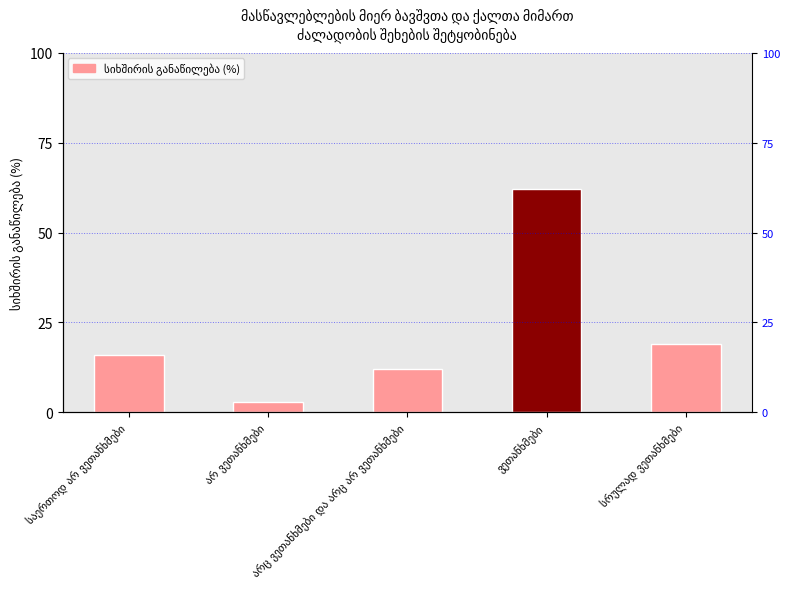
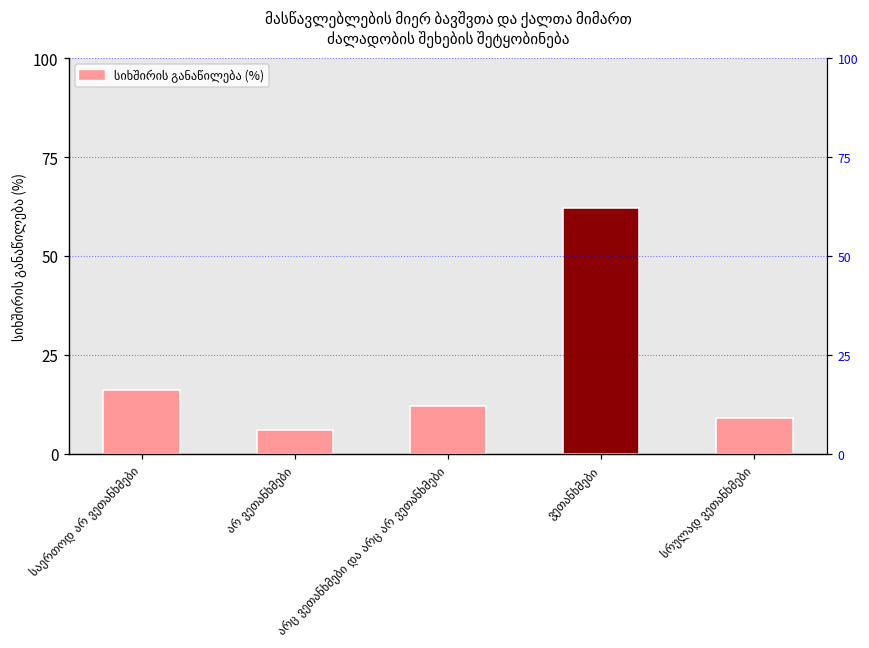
  {
    "საერთოდ არ ვეთანხმები": 16,
-   "არ ვეთანხმები": 3,
+   "არ ვეთანხმები": 6,
    "არც ვეთანხმები და არც არ ვეთანხმები": 12,
    "ვეთანხმები": 62,
-   "სრულად ვეთანხმები": 19
+   "სრულად ვეთანხმები": 9
  }
